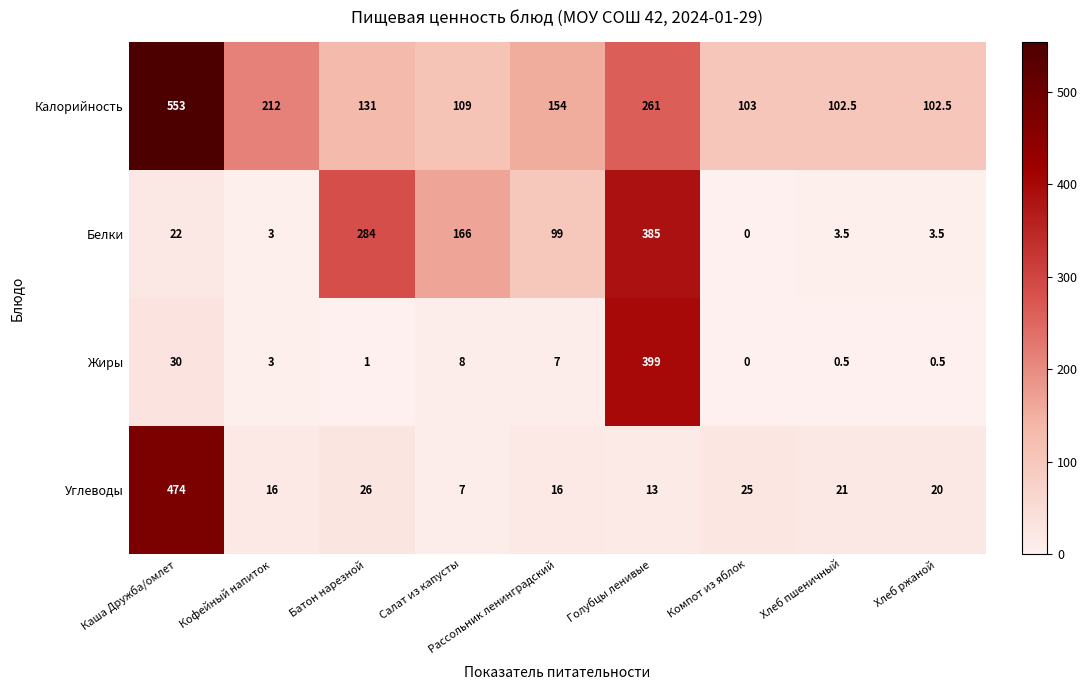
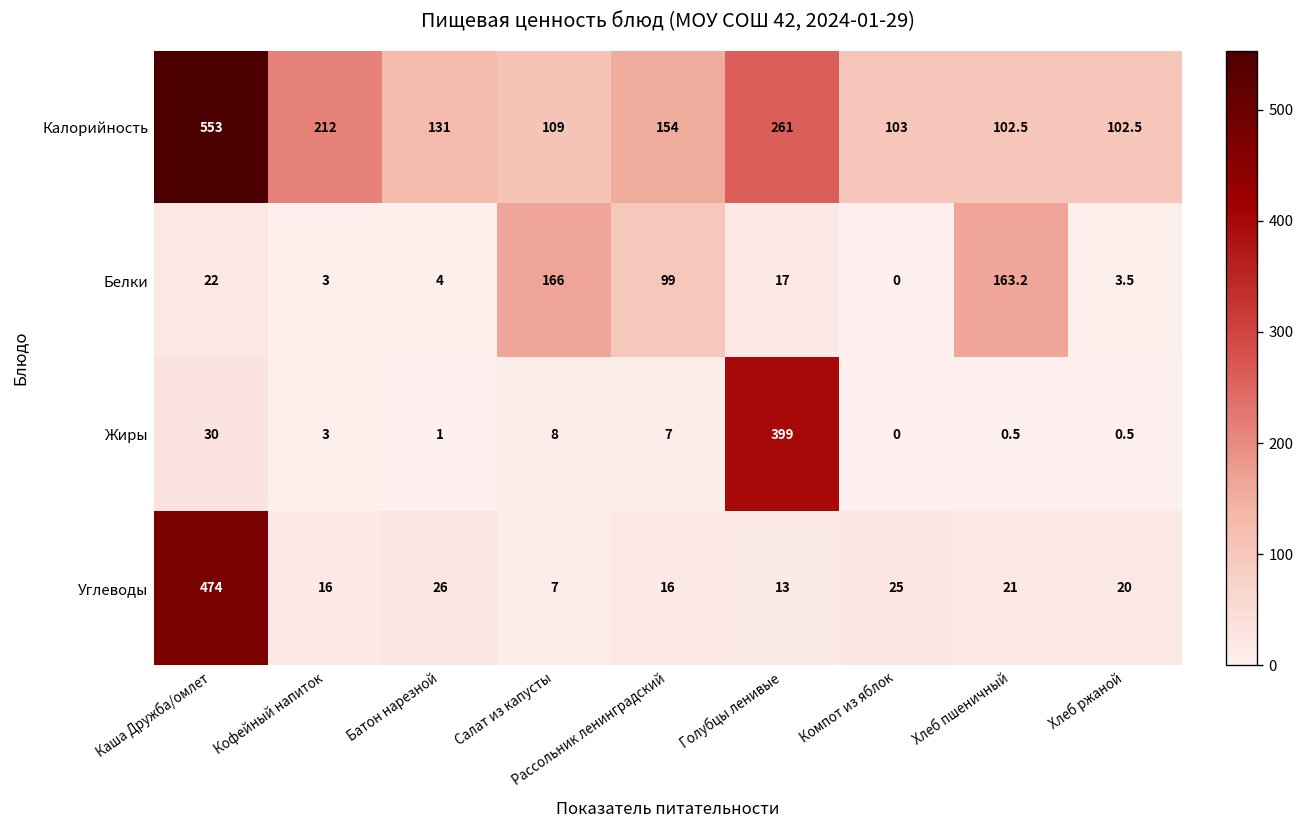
  {
    "Калорийность": {
      "Каша Дружба/омлет": 553,
      "Кофейный напиток": 212,
      "Батон нарезной": 131,
      "Салат из капусты": 109,
      "Рассольник ленинградский": 154,
      "Голубцы ленивые": 261,
      "Компот из яблок": 103,
      "Хлеб пшеничный": 102.5,
      "Хлеб ржаной": 102.5
    },
    "Белки": {
      "Каша Дружба/омлет": 22,
      "Кофейный напиток": 3,
-     "Батон нарезной": 284,
+     "Батон нарезной": 4,
      "Салат из капусты": 166,
      "Рассольник ленинградский": 99,
-     "Голубцы ленивые": 385,
+     "Голубцы ленивые": 17,
      "Компот из яблок": 0,
-     "Хлеб пшеничный": 3.5,
+     "Хлеб пшеничный": 163.2,
      "Хлеб ржаной": 3.5
    },
    "Жиры": {
      "Каша Дружба/омлет": 30,
      "Кофейный напиток": 3,
      "Батон нарезной": 1,
      "Салат из капусты": 8,
      "Рассольник ленинградский": 7,
      "Голубцы ленивые": 399,
      "Компот из яблок": 0,
      "Хлеб пшеничный": 0.5,
      "Хлеб ржаной": 0.5
    },
    "Углеводы": {
      "Каша Дружба/омлет": 474,
      "Кофейный напиток": 16,
      "Батон нарезной": 26,
      "Салат из капусты": 7,
      "Рассольник ленинградский": 16,
      "Голубцы ленивые": 13,
      "Компот из яблок": 25,
      "Хлеб пшеничный": 21,
      "Хлеб ржаной": 20
    }
  }
